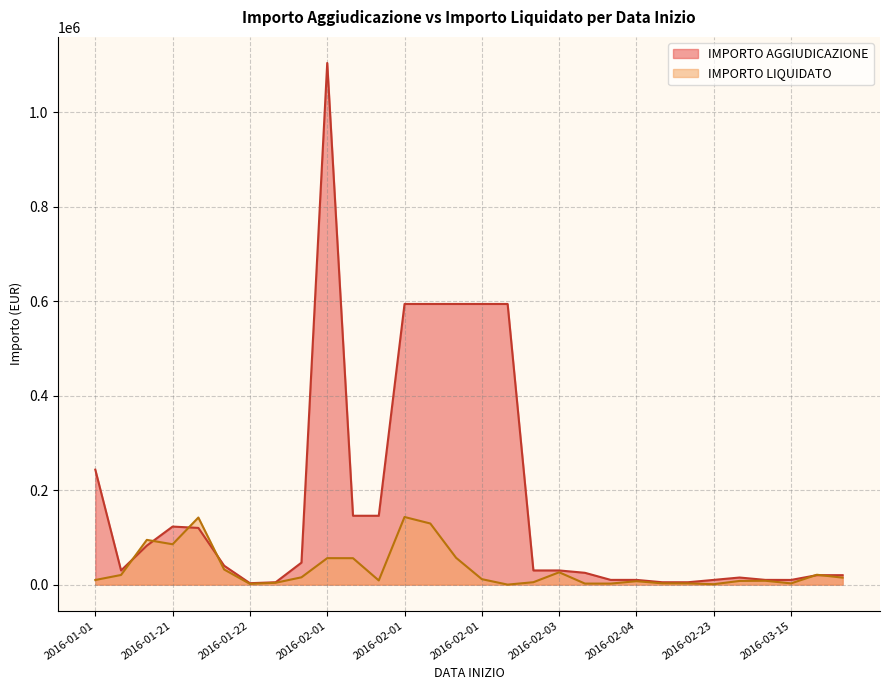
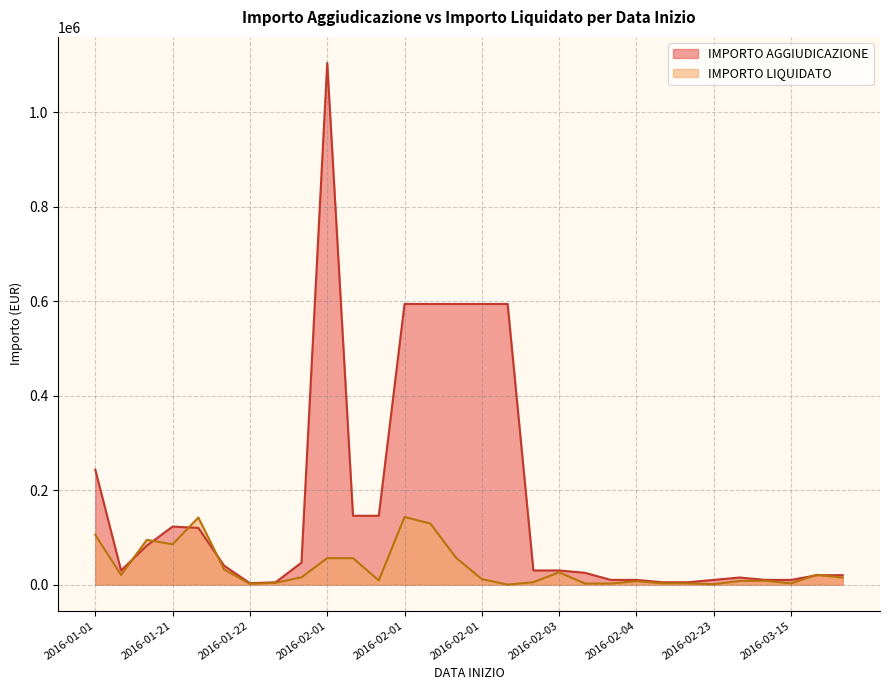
  {
    "IMPORTO AGGIUDICAZIONE": {
      "2016-01-01": 240000,
      "2016-02-23": 10000
    },
    "IMPORTO LIQUIDATO": {
-     "2016-01-01": 10000,
+     "2016-01-01": 110000,
      "2016-02-23": 0
    }
  }
